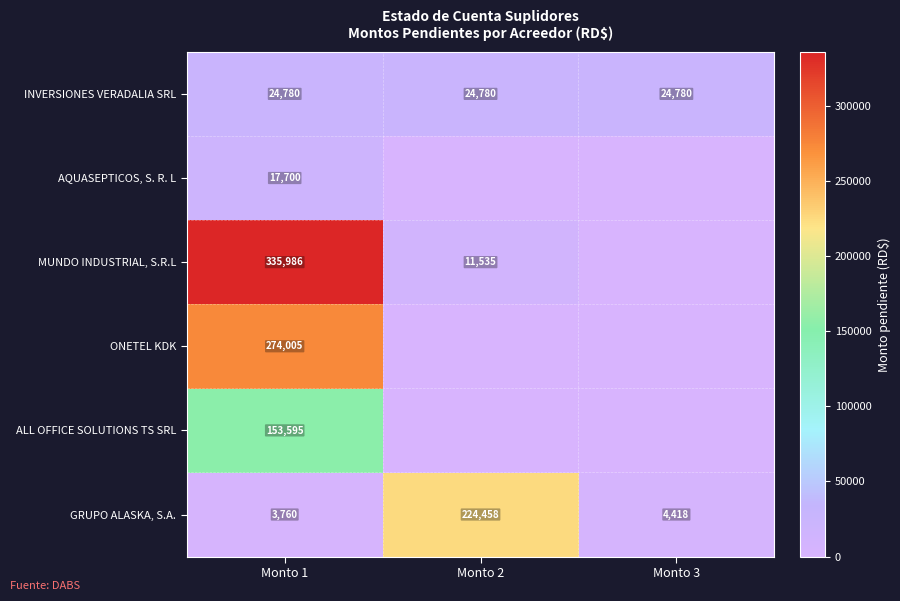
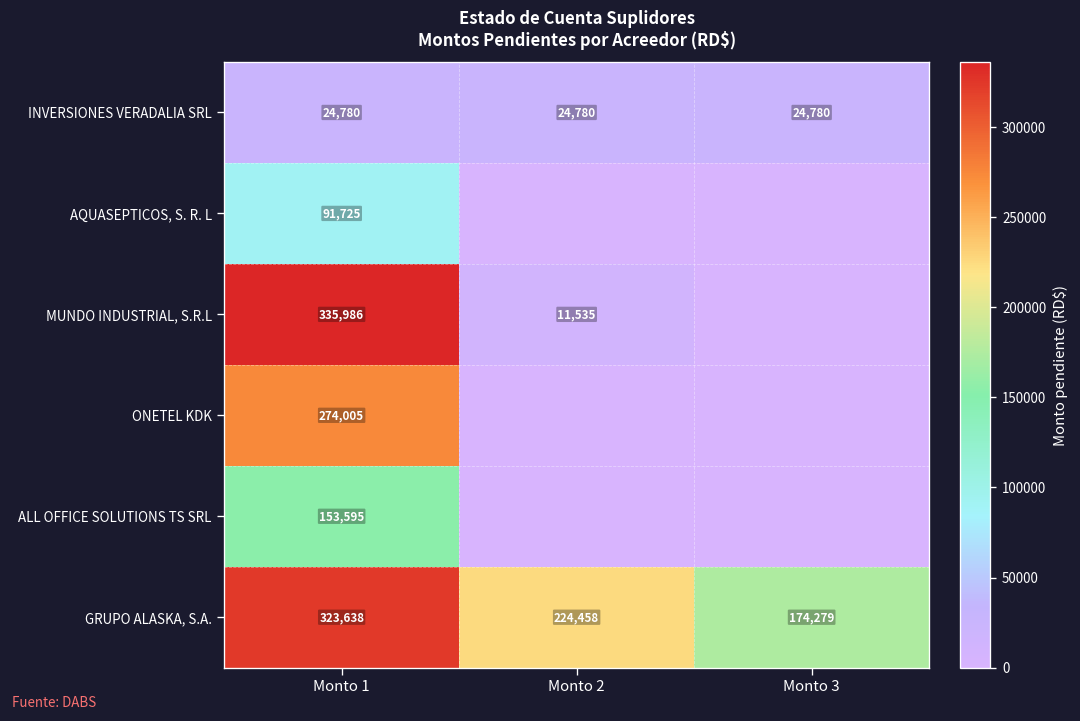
  {
    "AQUASEPTICOS, S. R. L": {
-     "Monto 1": "17,700"
+     "Monto 1": "91,725"
    },
    "GRUPO ALASKA, S.A.": {
-     "Monto 1": "3,760",
-     "Monto 3": "4,418"
+     "Monto 1": "323,638",
+     "Monto 3": "174,279"
    }
  }
